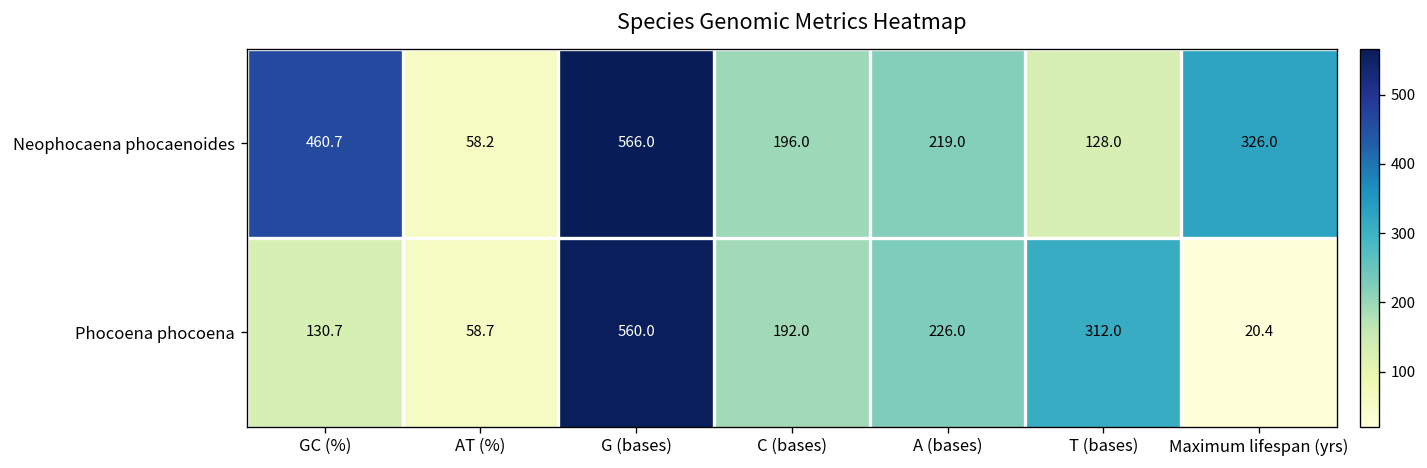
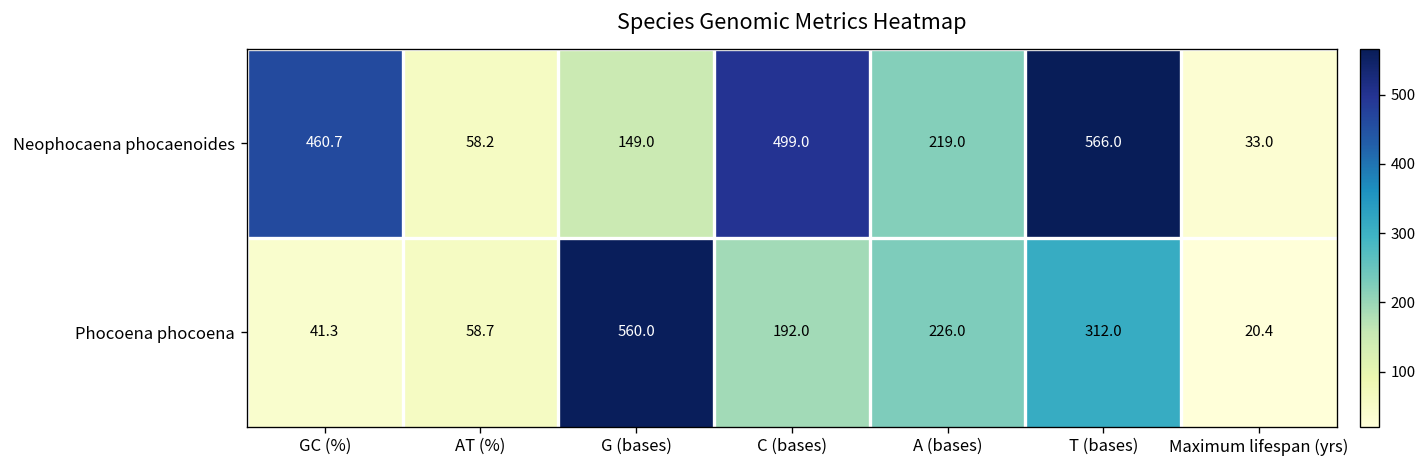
  {
    "Neophocaena phocaenoides": {
      "GC (%)": 460.7,
      "AT (%)": 58.2,
-     "G (bases)": 566.0,
-     "C (bases)": 196.0,
+     "G (bases)": 149.0,
+     "C (bases)": 499.0,
      "A (bases)": 219.0,
-     "T (bases)": 128.0,
-     "Maximum lifespan (yrs)": 326.0
+     "T (bases)": 566.0,
+     "Maximum lifespan (yrs)": 33.0
    },
    "Phocoena phocoena": {
-     "GC (%)": 130.7,
+     "GC (%)": 41.3,
      "AT (%)": 58.7,
      "G (bases)": 560.0,
      "C (bases)": 192.0,
      "A (bases)": 226.0,
      "T (bases)": 312.0,
      "Maximum lifespan (yrs)": 20.4
    }
  }
